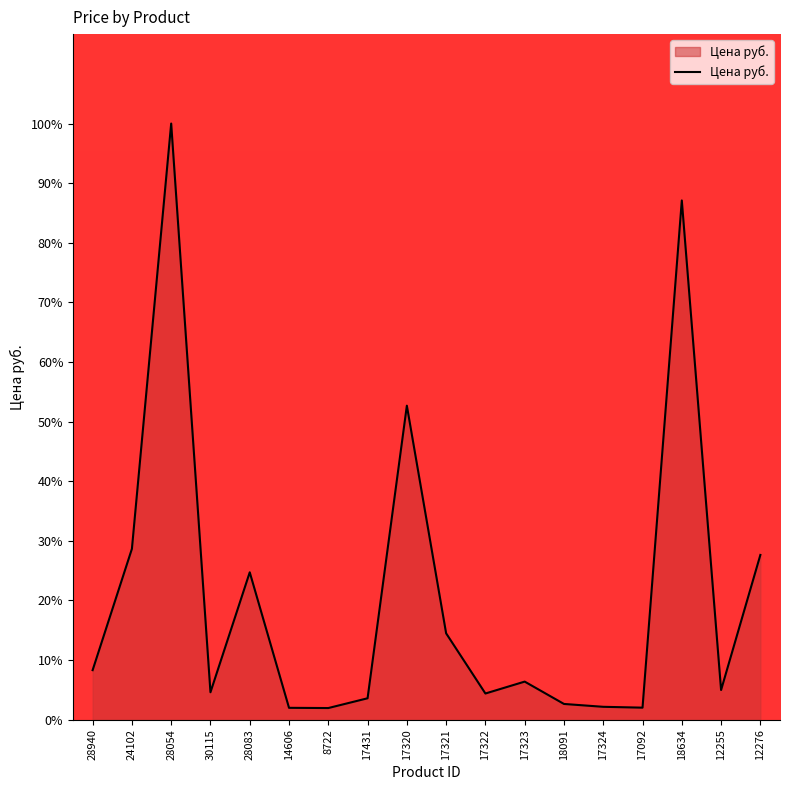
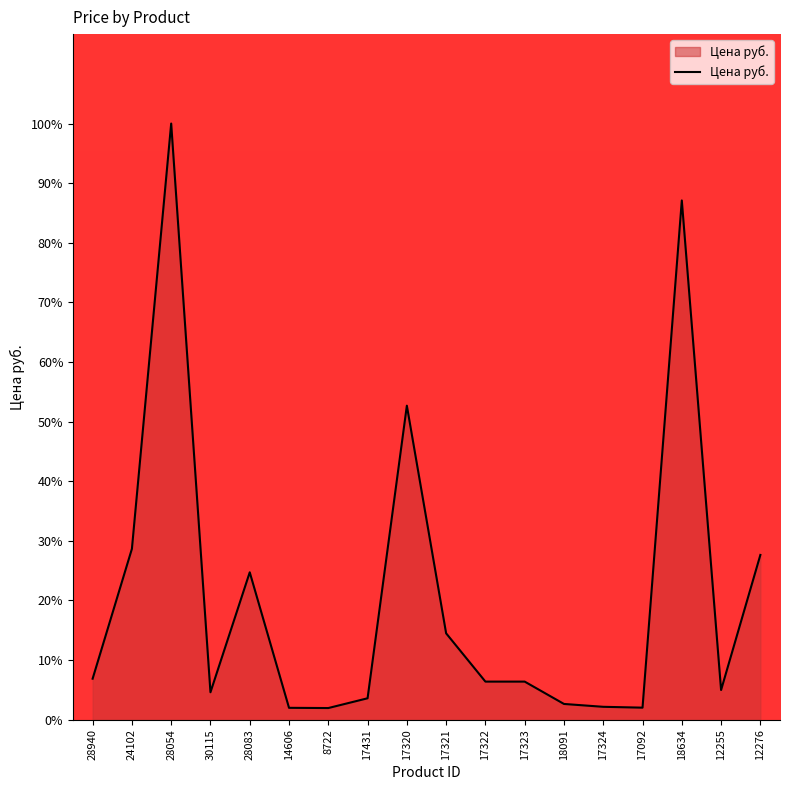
  {
-   "28940": "8%",
+   "28940": "7%",
    "24102": "29%",
    "28054": "100%",
    "30115": "5%",
    "28083": "25%",
    "14606": "2%",
    "8722": "2%",
    "17431": "4%",
    "17320": "53%",
    "17321": "14%",
-   "17322": "4%",
+   "17322": "6%",
    "17323": "6%",
    "18091": "3%",
    "17324": "2%",
    "17092": "2%",
    "18634": "87%",
    "12255": "5%",
    "12276": "28%"
  }
